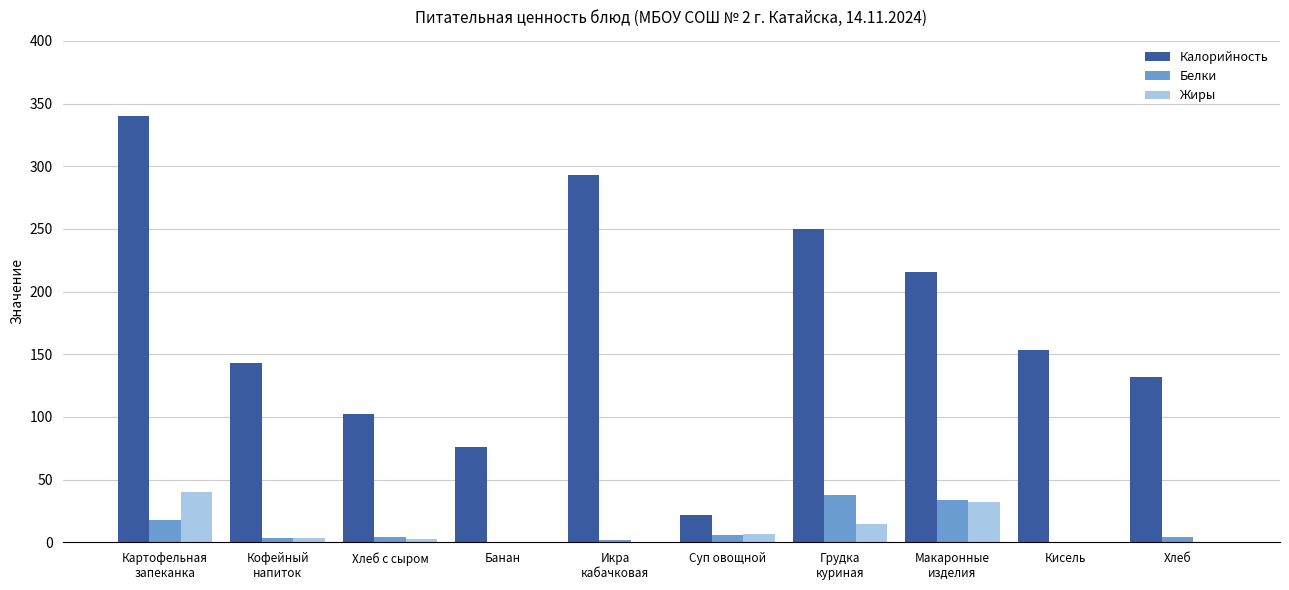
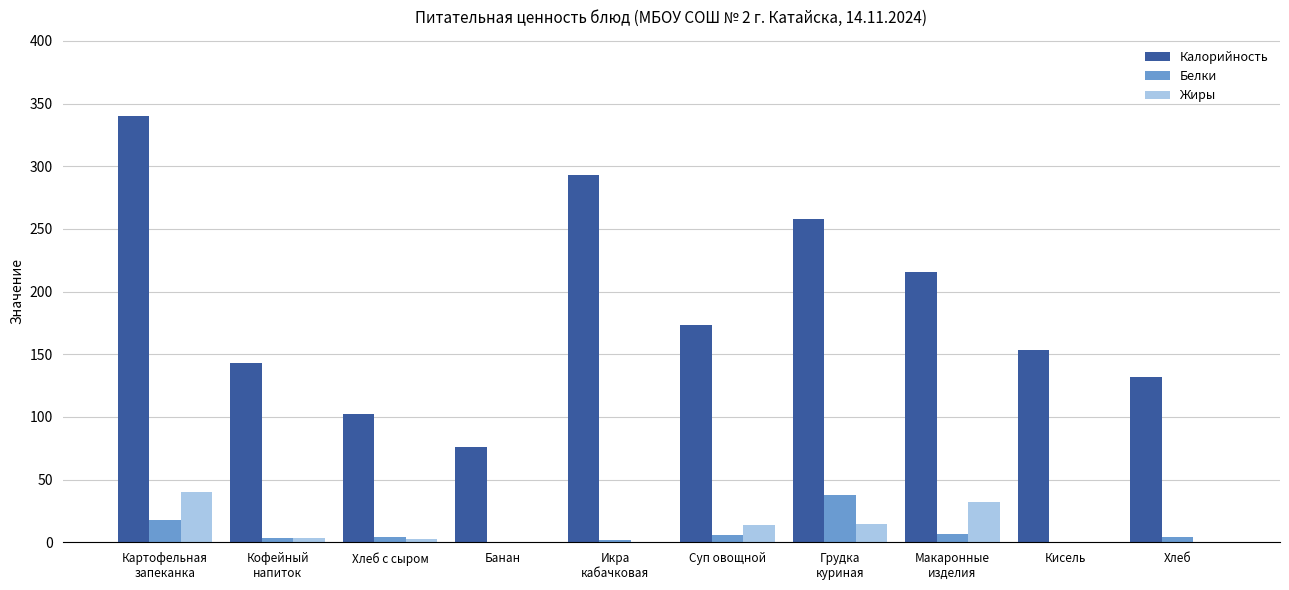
  {
    "Калорийность": {
      "Картофельная запеканка": 340,
      "Кофейный напиток": 143,
      "Хлеб с сыром": 102,
      "Банан": 76,
      "Икра кабачковая": 293,
-     "Суп овощной": 22,
-     "Грудка куриная": 250,
+     "Суп овощной": 174,
+     "Грудка куриная": 258,
      "Макаронные изделия": 216,
      "Кисель": 153,
      "Хлеб": 132
    },
    "Белки": {
      "Картофельная запеканка": 18,
      "Кофейный напиток": 3,
      "Хлеб с сыром": 4,
      "Суп овощной": 5,
      "Грудка куриная": 38,
-     "Макаронные изделия": 34,
+     "Макаронные изделия": 7,
      "Хлеб": 5
    },
    "Жиры": {
      "Картофельная запеканка": 40,
      "Кофейный напиток": 4,
      "Хлеб с сыром": 3,
      "Банан": 0,
      "Икра кабачковая": 0,
-     "Суп овощной": 6,
+     "Суп овощной": 13,
      "Грудка куриная": 15,
      "Макаронные изделия": 32,
      "Кисель": 0,
      "Хлеб": 0
    }
  }
